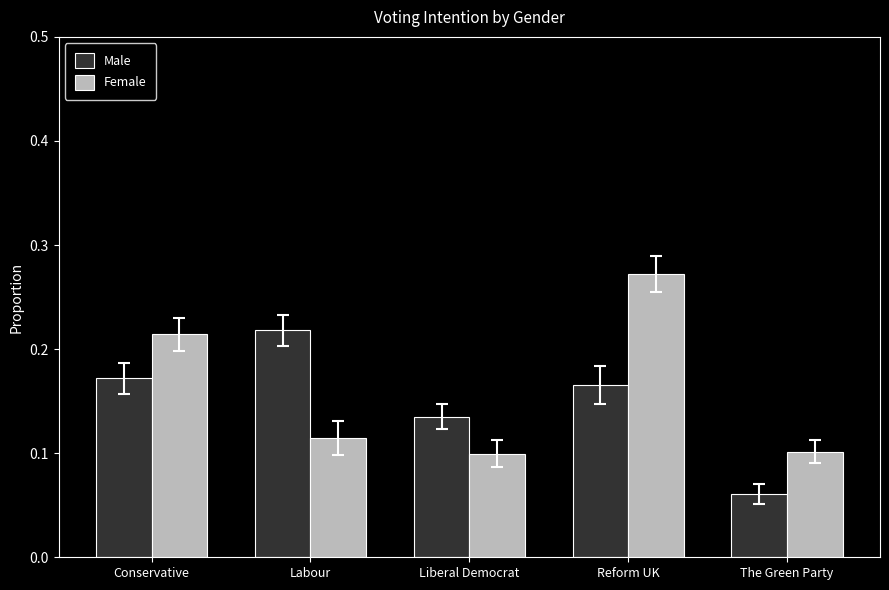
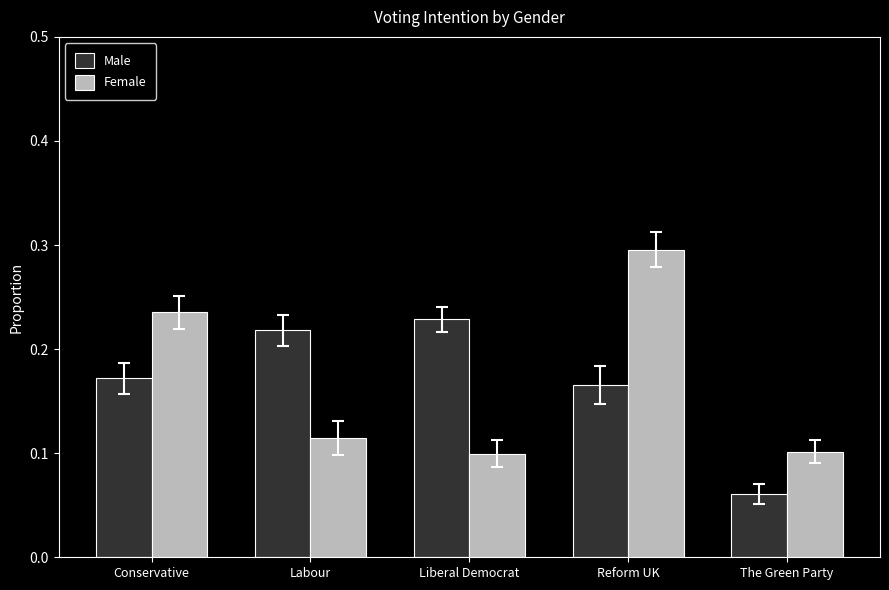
  {
    "Male": {
      "Conservative": 0.172,
      "Labour": 0.218,
-     "Liberal Democrat": 0.135,
+     "Liberal Democrat": 0.229,
      "Reform UK": 0.165,
      "The Green Party": 0.061
    },
    "Female": {
-     "Conservative": 0.214,
+     "Conservative": 0.235,
      "Labour": 0.115,
      "Liberal Democrat": 0.099,
-     "Reform UK": 0.272,
+     "Reform UK": 0.296,
      "The Green Party": 0.102
    }
  }
